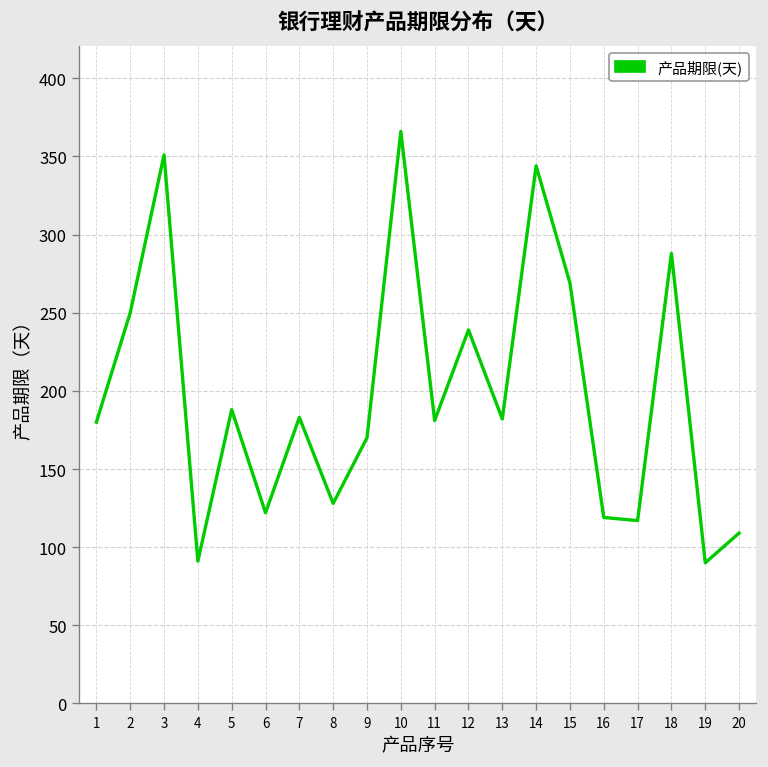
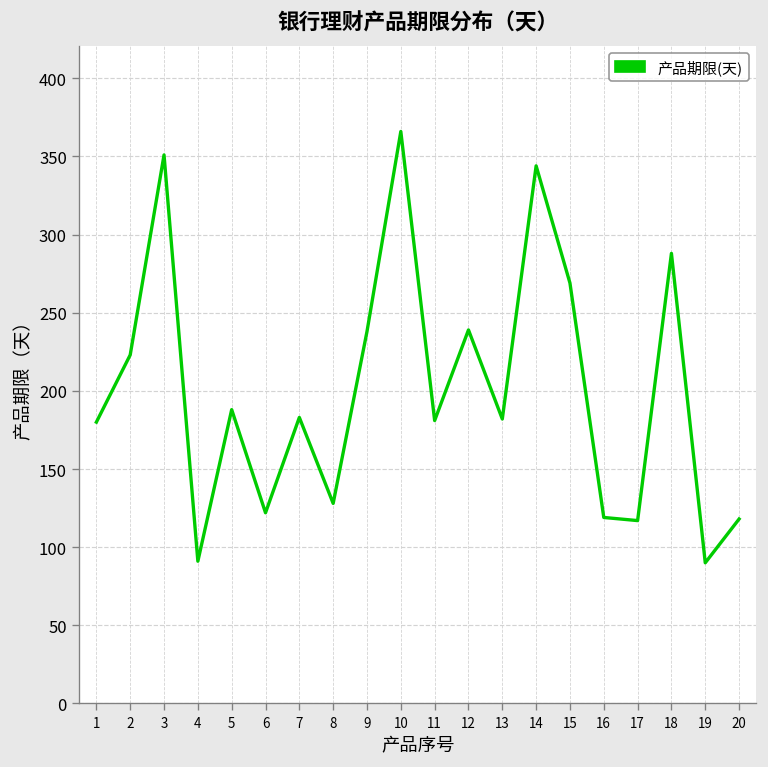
  {
    "1": 180,
-   "2": 250,
+   "2": 223,
    "3": 351,
    "4": 91,
    "5": 188,
    "6": 122,
    "7": 183,
    "8": 128,
-   "9": 170,
+   "9": 238,
    "10": 366,
    "11": 181,
    "12": 239,
    "13": 182,
    "14": 344,
    "15": 269,
    "16": 119,
    "17": 117,
    "18": 288,
    "19": 90,
-   "20": 109
+   "20": 118
  }
